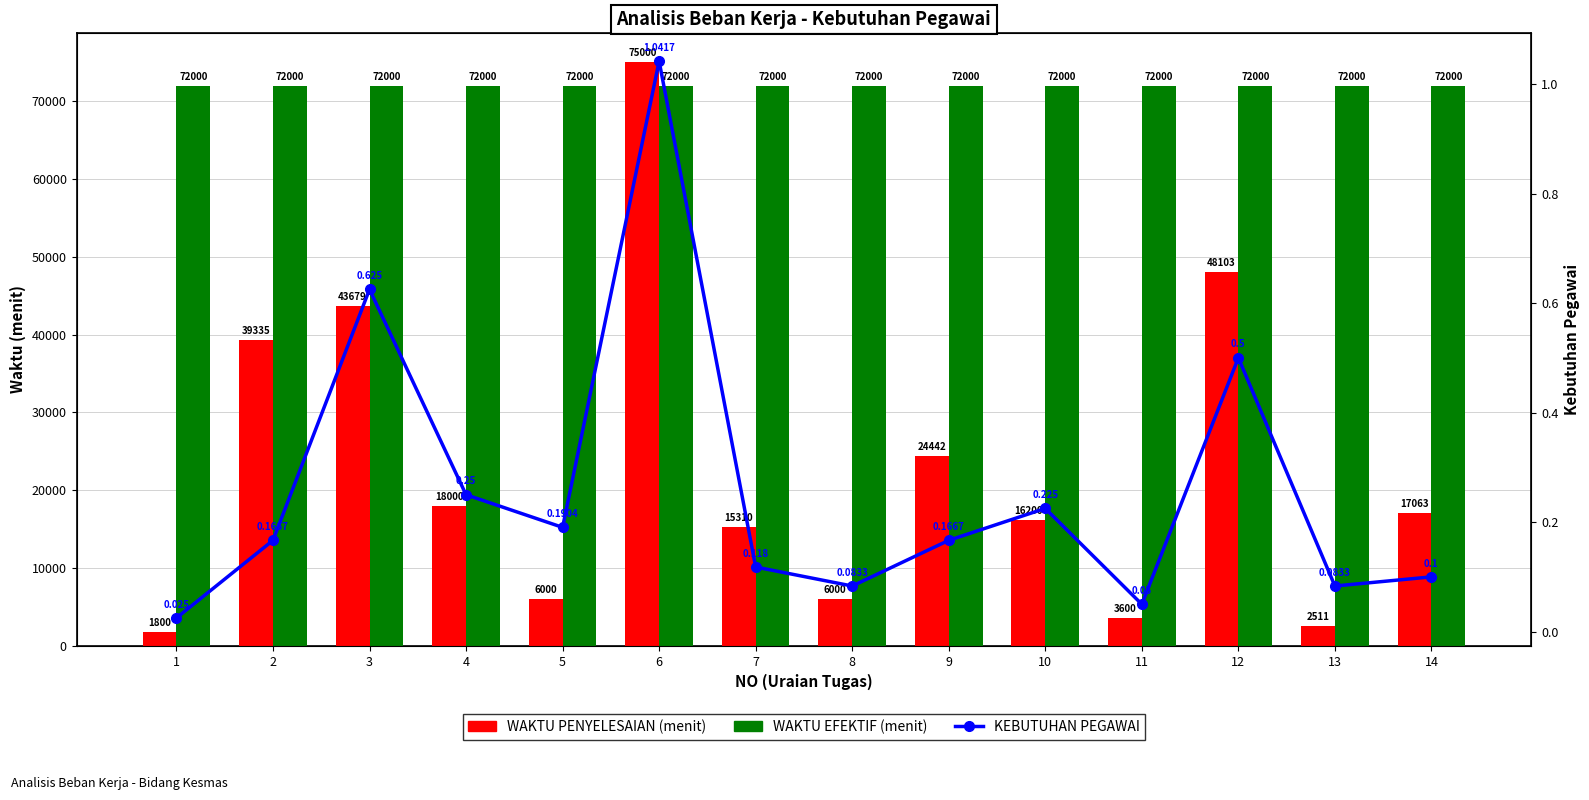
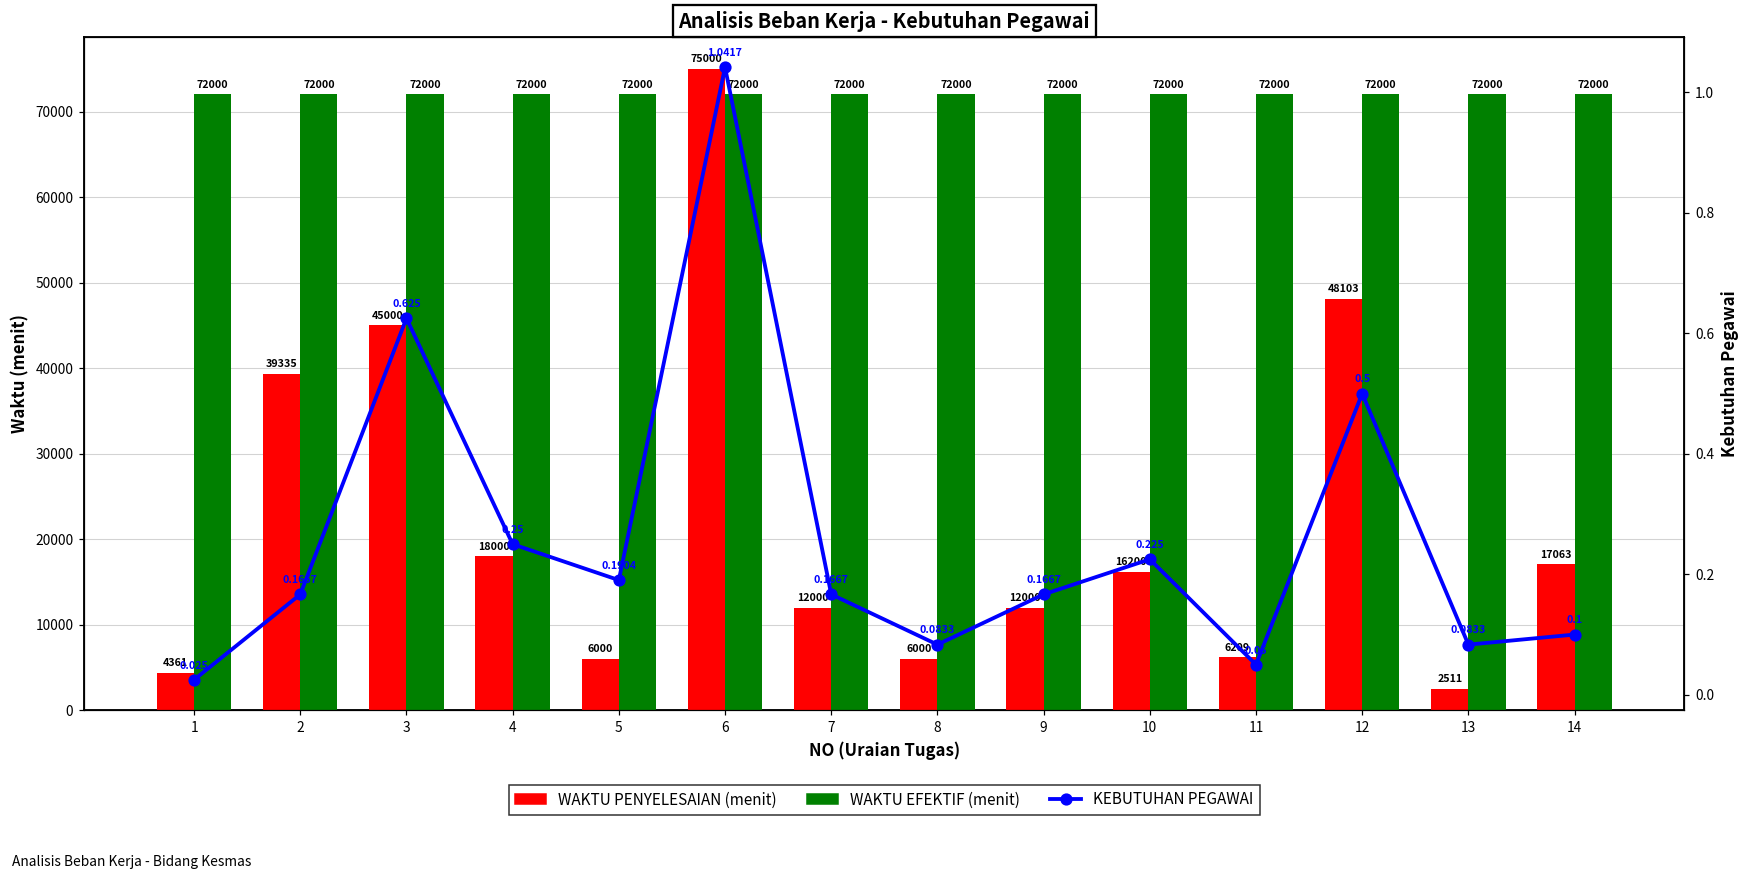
  {
    "WAKTU PENYELESAIAN (menit)": {
-     "1": 1800,
+     "1": 4361,
      "2": 39335,
-     "3": 43679,
+     "3": 45000,
      "4": 18000,
      "5": 6000,
-     "7": 15310,
+     "7": 12000,
      "8": 6000,
-     "9": 24442,
+     "9": 12000,
      "10": 16200,
-     "11": 3600,
+     "11": 6209,
      "12": 48103,
      "13": 2511,
      "14": 17063
    },
    "WAKTU EFEKTIF (menit)": {
      "1": 72000,
      "2": 72000,
      "3": 72000,
      "4": 72000,
      "5": 72000,
      "6": 72000,
      "7": 72000,
      "8": 72000,
      "9": 72000,
      "10": 72000,
      "11": 72000,
      "12": 72000,
      "13": 72000,
      "14": 72000
    },
    "KEBUTUHAN PEGAWAI": {
      "2": 0.1667,
      "3": 0.625,
      "4": 0.25,
      "5": 0.1904,
-     "7": 0.118,
+     "7": 0.1667,
      "8": 0.0833,
      "9": 0.1667,
      "10": 0.225,
      "12": 0.5,
      "13": 0.0833,
      "14": 0.1
    }
  }
